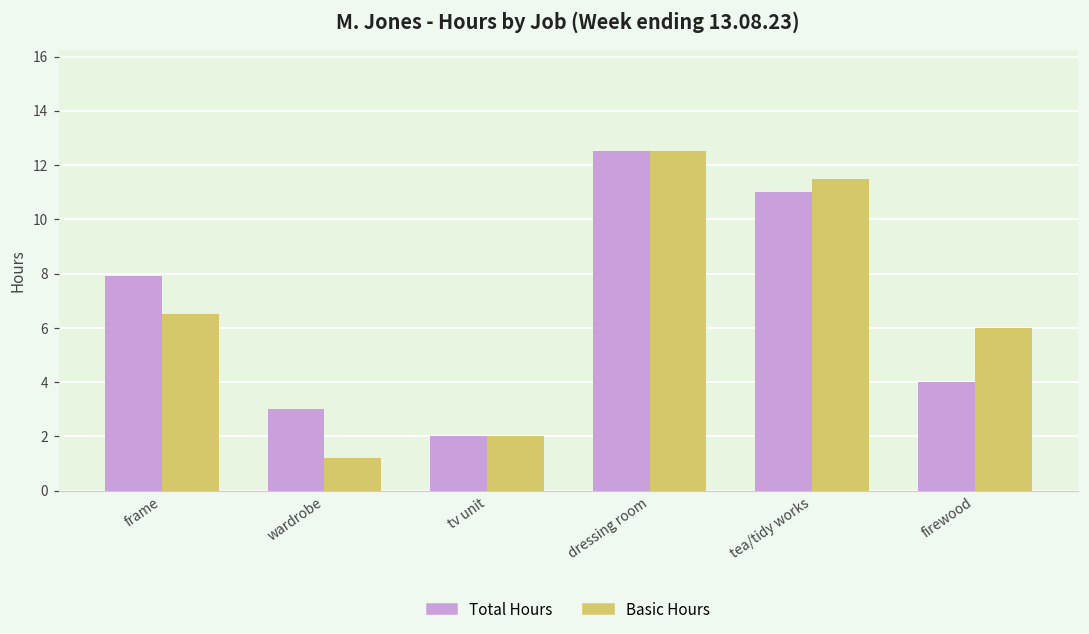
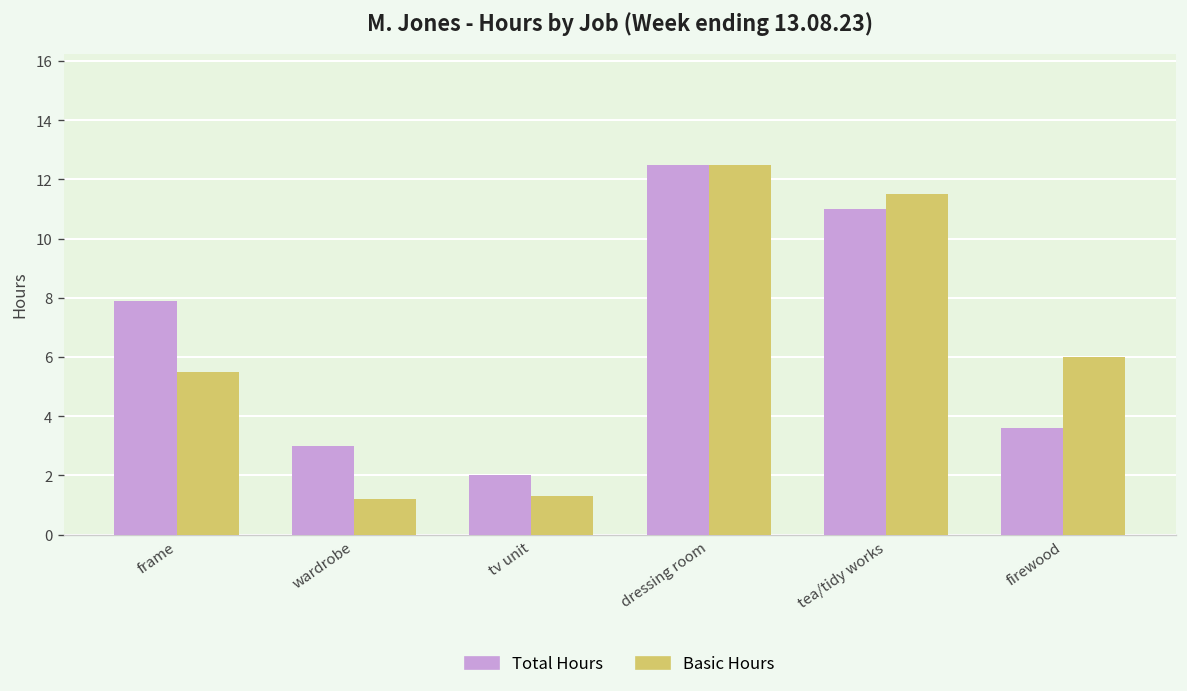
  {
    "Total Hours": {
      "frame": 7.9,
      "wardrobe": 3.0,
      "tv unit": 2.0,
      "dressing room": 12.5,
      "tea/tidy works": 11.0,
-     "firewood": 4.0
+     "firewood": 3.6
    },
    "Basic Hours": {
-     "frame": 6.5,
+     "frame": 5.5,
      "wardrobe": 1.2,
-     "tv unit": 2.0,
+     "tv unit": 1.3,
      "dressing room": 12.5,
      "tea/tidy works": 11.5,
      "firewood": 6.0
    }
  }
